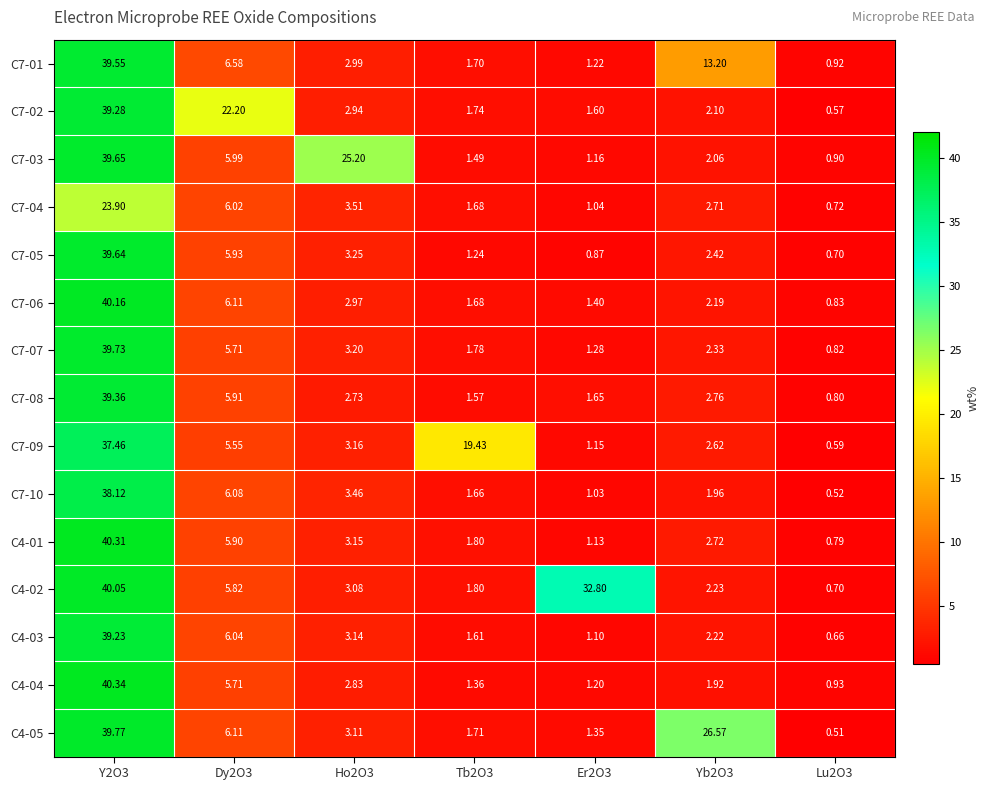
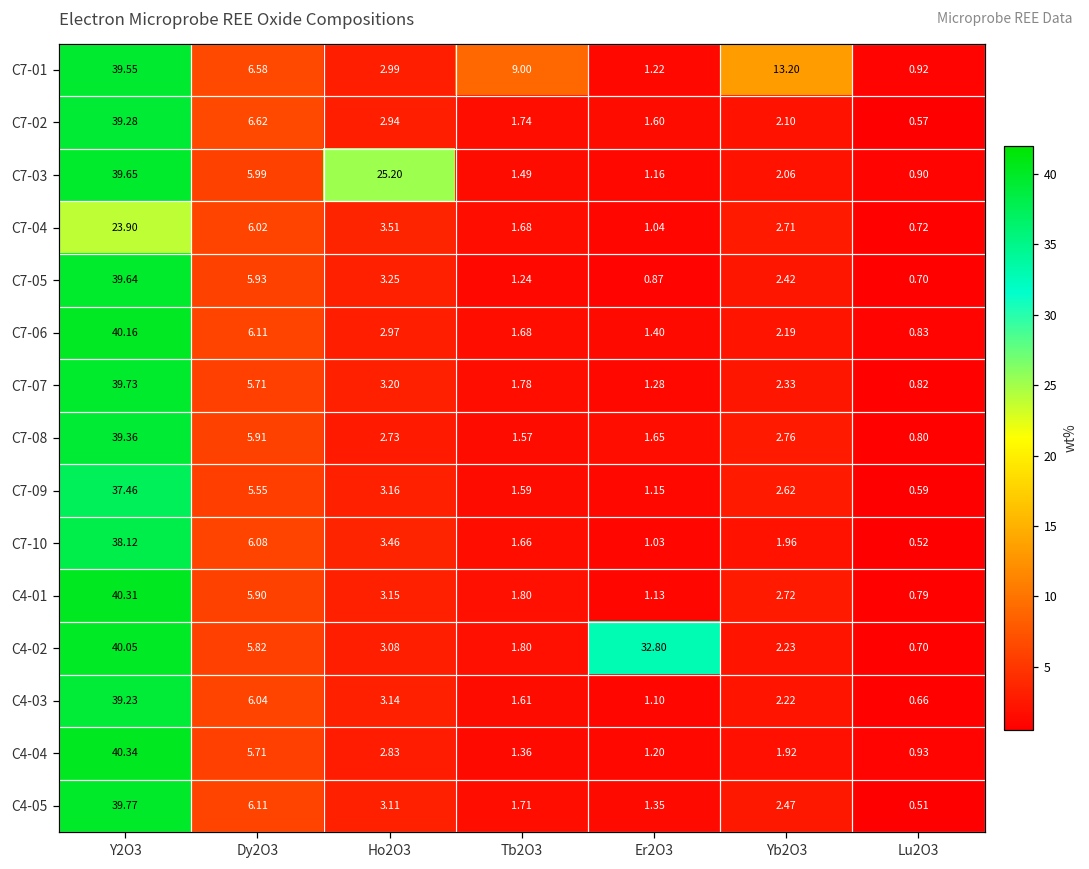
  {
    "C7-01": {
      "Y2O3": 39.55,
      "Dy2O3": 6.58,
      "Ho2O3": 2.99,
-     "Tb2O3": 1.70,
+     "Tb2O3": 9.00,
      "Er2O3": 1.22,
      "Yb2O3": 13.20,
      "Lu2O3": 0.92
    },
    "C7-02": {
      "Y2O3": 39.28,
-     "Dy2O3": 22.20,
+     "Dy2O3": 6.62,
      "Ho2O3": 2.94,
      "Tb2O3": 1.74,
      "Er2O3": 1.60,
      "Yb2O3": 2.10,
      "Lu2O3": 0.57
    },
    "C7-03": {
      "Y2O3": 39.65,
      "Dy2O3": 5.99,
      "Ho2O3": 25.20,
      "Tb2O3": 1.49,
      "Er2O3": 1.16,
      "Yb2O3": 2.06,
      "Lu2O3": 0.90
    },
    "C7-04": {
      "Y2O3": 23.90,
      "Dy2O3": 6.02,
      "Ho2O3": 3.51,
      "Tb2O3": 1.68,
      "Er2O3": 1.04,
      "Yb2O3": 2.71,
      "Lu2O3": 0.72
    },
    "C7-05": {
      "Y2O3": 39.64,
      "Dy2O3": 5.93,
      "Ho2O3": 3.25,
      "Tb2O3": 1.24,
      "Er2O3": 0.87,
      "Yb2O3": 2.42,
      "Lu2O3": 0.70
    },
    "C7-06": {
      "Y2O3": 40.16,
      "Dy2O3": 6.11,
      "Ho2O3": 2.97,
      "Tb2O3": 1.68,
      "Er2O3": 1.40,
      "Yb2O3": 2.19,
      "Lu2O3": 0.83
    },
    "C7-07": {
      "Y2O3": 39.73,
      "Dy2O3": 5.71,
      "Ho2O3": 3.20,
      "Tb2O3": 1.78,
      "Er2O3": 1.28,
      "Yb2O3": 2.33,
      "Lu2O3": 0.82
    },
    "C7-08": {
      "Y2O3": 39.36,
      "Dy2O3": 5.91,
      "Ho2O3": 2.73,
      "Tb2O3": 1.57,
      "Er2O3": 1.65,
      "Yb2O3": 2.76,
      "Lu2O3": 0.80
    },
    "C7-09": {
      "Y2O3": 37.46,
      "Dy2O3": 5.55,
      "Ho2O3": 3.16,
-     "Tb2O3": 19.43,
+     "Tb2O3": 1.59,
      "Er2O3": 1.15,
      "Yb2O3": 2.62,
      "Lu2O3": 0.59
    },
    "C7-10": {
      "Y2O3": 38.12,
      "Dy2O3": 6.08,
      "Ho2O3": 3.46,
      "Tb2O3": 1.66,
      "Er2O3": 1.03,
      "Yb2O3": 1.96,
      "Lu2O3": 0.52
    },
    "C4-01": {
      "Y2O3": 40.31,
      "Dy2O3": 5.90,
      "Ho2O3": 3.15,
      "Tb2O3": 1.80,
      "Er2O3": 1.13,
      "Yb2O3": 2.72,
      "Lu2O3": 0.79
    },
    "C4-02": {
      "Y2O3": 40.05,
      "Dy2O3": 5.82,
      "Ho2O3": 3.08,
      "Tb2O3": 1.80,
      "Er2O3": 32.80,
      "Yb2O3": 2.23,
      "Lu2O3": 0.70
    },
    "C4-03": {
      "Y2O3": 39.23,
      "Dy2O3": 6.04,
      "Ho2O3": 3.14,
      "Tb2O3": 1.61,
      "Er2O3": 1.10,
      "Yb2O3": 2.22,
      "Lu2O3": 0.66
    },
    "C4-04": {
      "Y2O3": 40.34,
      "Dy2O3": 5.71,
      "Ho2O3": 2.83,
      "Tb2O3": 1.36,
      "Er2O3": 1.20,
      "Yb2O3": 1.92,
      "Lu2O3": 0.93
    },
    "C4-05": {
      "Y2O3": 39.77,
      "Dy2O3": 6.11,
      "Ho2O3": 3.11,
      "Tb2O3": 1.71,
      "Er2O3": 1.35,
-     "Yb2O3": 26.57,
+     "Yb2O3": 2.47,
      "Lu2O3": 0.51
    }
  }
